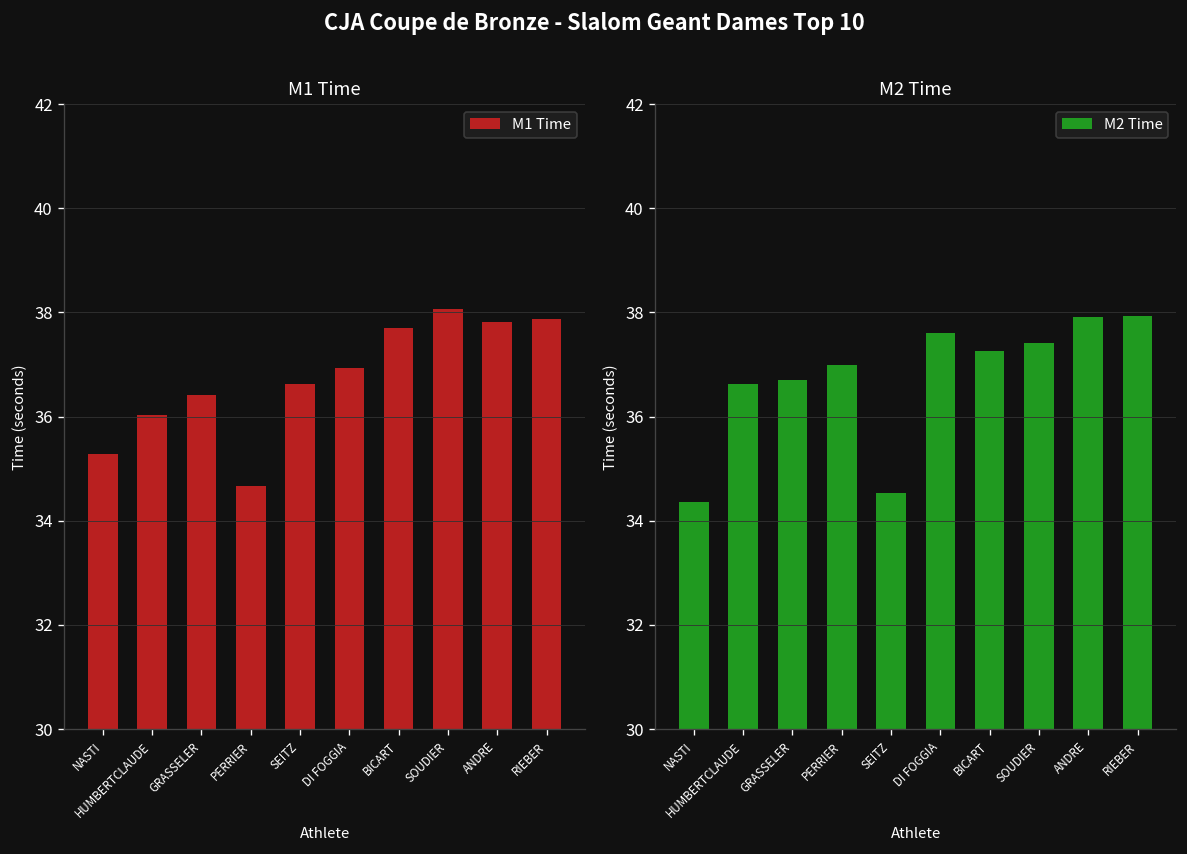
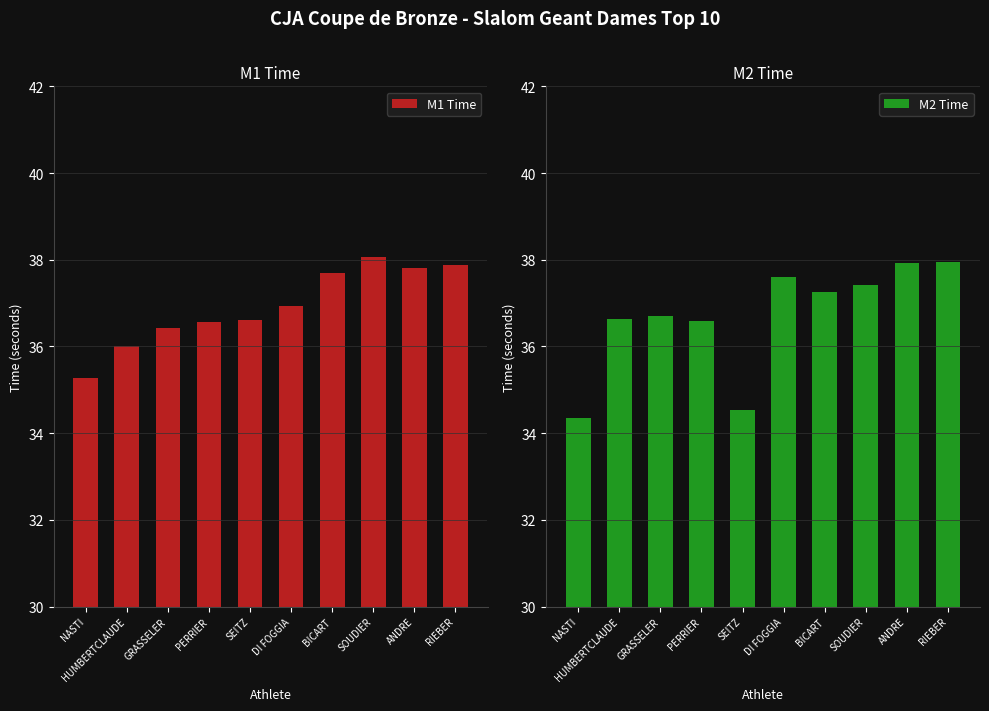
  {
    "M1 Time": {
      "NASTI": 35.3,
      "HUMBERTCLAUDE": 36.0,
      "GRASSELER": 36.4,
-     "PERRIER": 34.7,
+     "PERRIER": 36.6,
      "SEITZ": 36.6,
      "DI FOGGIA": 36.9,
      "BICART": 37.7,
      "SOUDIER": 38.1,
      "ANDRE": 37.8,
      "RIEBER": 37.9
    },
    "M2 Time": {
      "NASTI": 34.4,
      "HUMBERTCLAUDE": 36.6,
      "GRASSELER": 36.7,
-     "PERRIER": 37.0,
+     "PERRIER": 36.6,
      "SEITZ": 34.5,
      "DI FOGGIA": 37.6,
      "BICART": 37.3,
      "SOUDIER": 37.4,
      "ANDRE": 37.9,
      "RIEBER": 37.9
    }
  }
